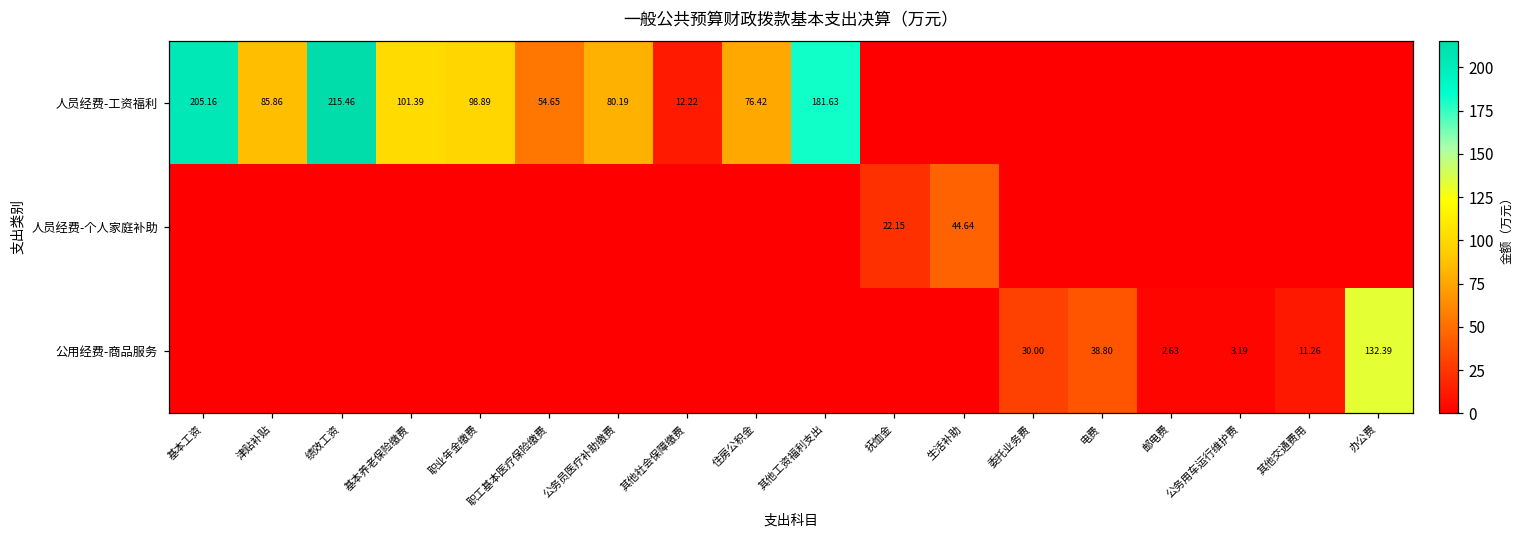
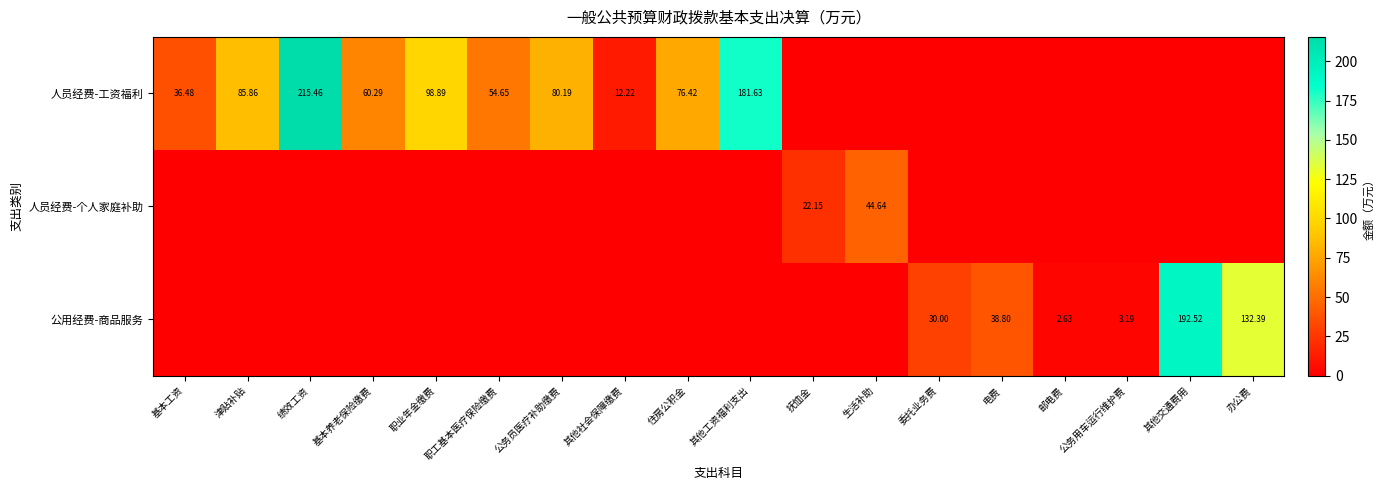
  {
    "人员经费-工资福利": {
-     "基本工资": 205.16,
+     "基本工资": 36.48,
      "津贴补贴": 85.86,
      "绩效工资": 215.46,
-     "基本养老保险缴费": 101.39,
+     "基本养老保险缴费": 60.29,
      "职业年金缴费": 98.89,
      "职工基本医疗保险缴费": 54.65,
      "公务员医疗补助缴费": 80.19,
      "其他社会保障缴费": 12.22,
      "住房公积金": 76.42,
      "其他工资福利支出": 181.63
    },
    "人员经费-个人家庭补助": {
      "抚恤金": 22.15,
      "生活补助": 44.64
    },
    "公用经费-商品服务": {
      "委托业务费": 30.00,
      "电费": 38.80,
      "邮电费": 2.63,
      "公务用车运行维护费": 3.19,
-     "其他交通费用": 11.26,
+     "其他交通费用": 192.52,
      "办公费": 132.39
    }
  }
